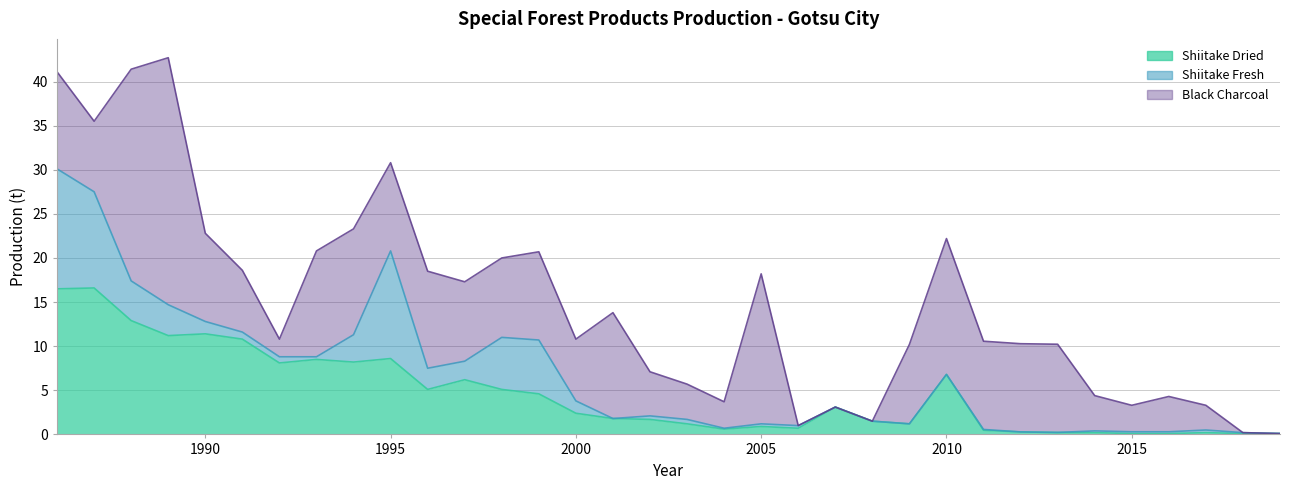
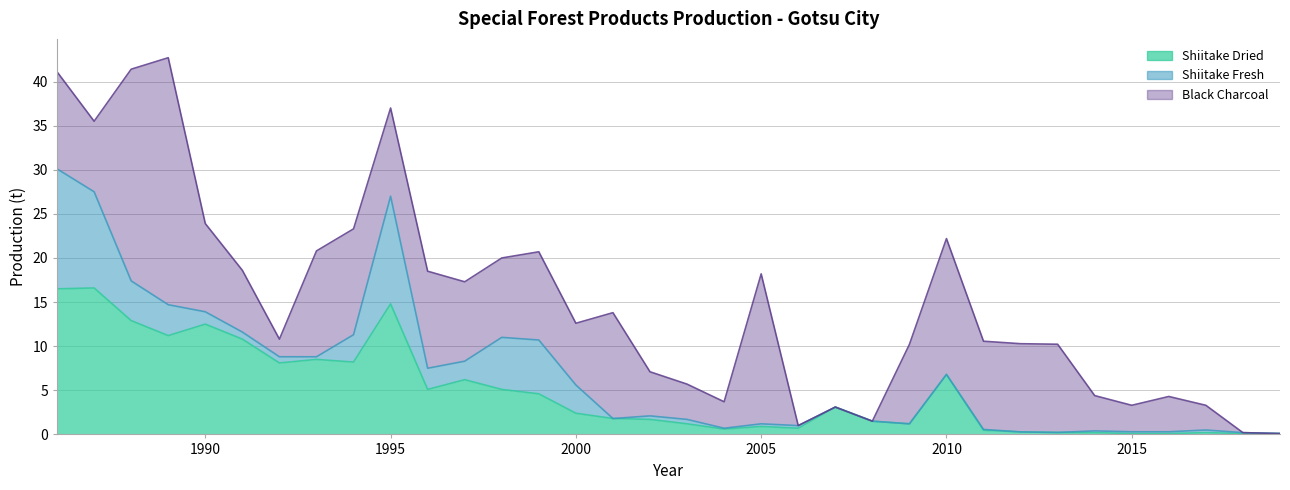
  {
    "Shiitake Dried": {
-     "1990": 11,
-     "1995": 9,
+     "1990": 13,
+     "1995": 15,
      "2000": 2,
      "2005": 1
    },
    "Shiitake Fresh": {
      "1990": 1,
      "1995": 12,
-     "2000": 1,
+     "2000": 3,
      "2005": 0
    },
    "Black Charcoal": {
      "1990": 10,
      "1995": 10,
      "2000": 7,
      "2005": 17,
      "2010": 15,
      "2015": 3
    }
  }
